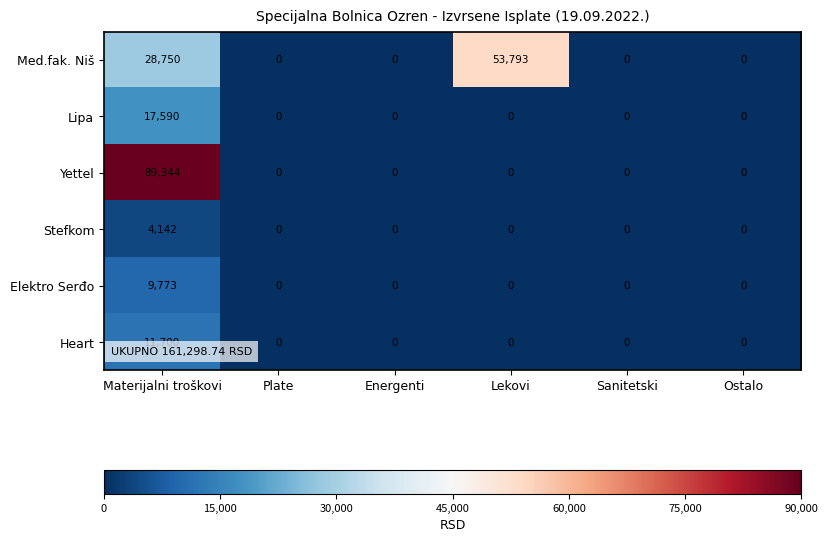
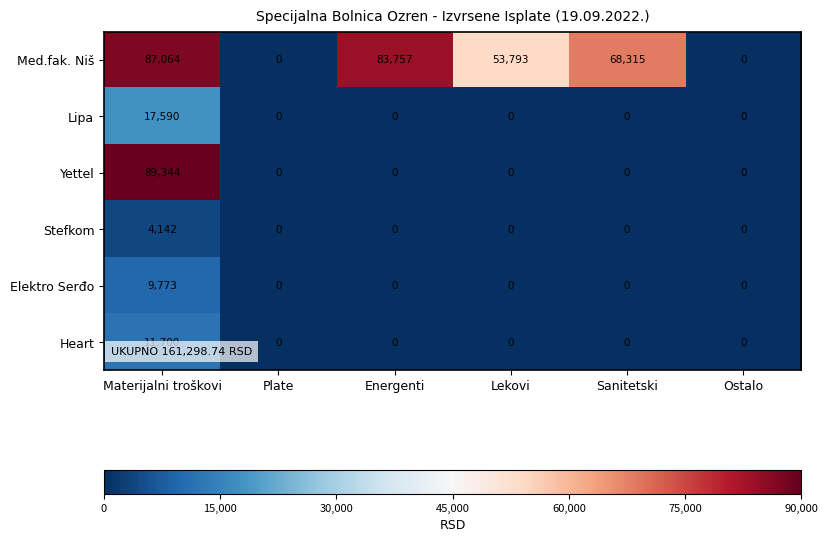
  {
    "Med.fak. Niš": {
-     "Materijalni troškovi": "28,750",
+     "Materijalni troškovi": "87,064",
      "Plate": "0",
-     "Energenti": "0",
+     "Energenti": "83,757",
      "Lekovi": "53,793",
-     "Sanitetski": "0",
+     "Sanitetski": "68,315",
      "Ostalo": "0"
    },
    "Lipa": {
      "Materijalni troškovi": "17,590",
      "Plate": "0",
      "Energenti": "0",
      "Lekovi": "0",
      "Sanitetski": "0",
      "Ostalo": "0"
    },
    "Yettel": {
      "Materijalni troškovi": "89,344",
      "Plate": "0",
      "Energenti": "0",
      "Lekovi": "0",
      "Sanitetski": "0",
      "Ostalo": "0"
    },
    "Stefkom": {
      "Materijalni troškovi": "4,142",
      "Plate": "0",
      "Energenti": "0",
      "Lekovi": "0",
      "Sanitetski": "0",
      "Ostalo": "0"
    },
    "Elektro Serđo": {
      "Materijalni troškovi": "9,773",
      "Plate": "0",
      "Energenti": "0",
      "Lekovi": "0",
      "Sanitetski": "0",
      "Ostalo": "0"
    },
    "Heart": {
      "Plate": "0",
      "Energenti": "0",
      "Lekovi": "0",
      "Sanitetski": "0",
      "Ostalo": "0"
    }
  }
